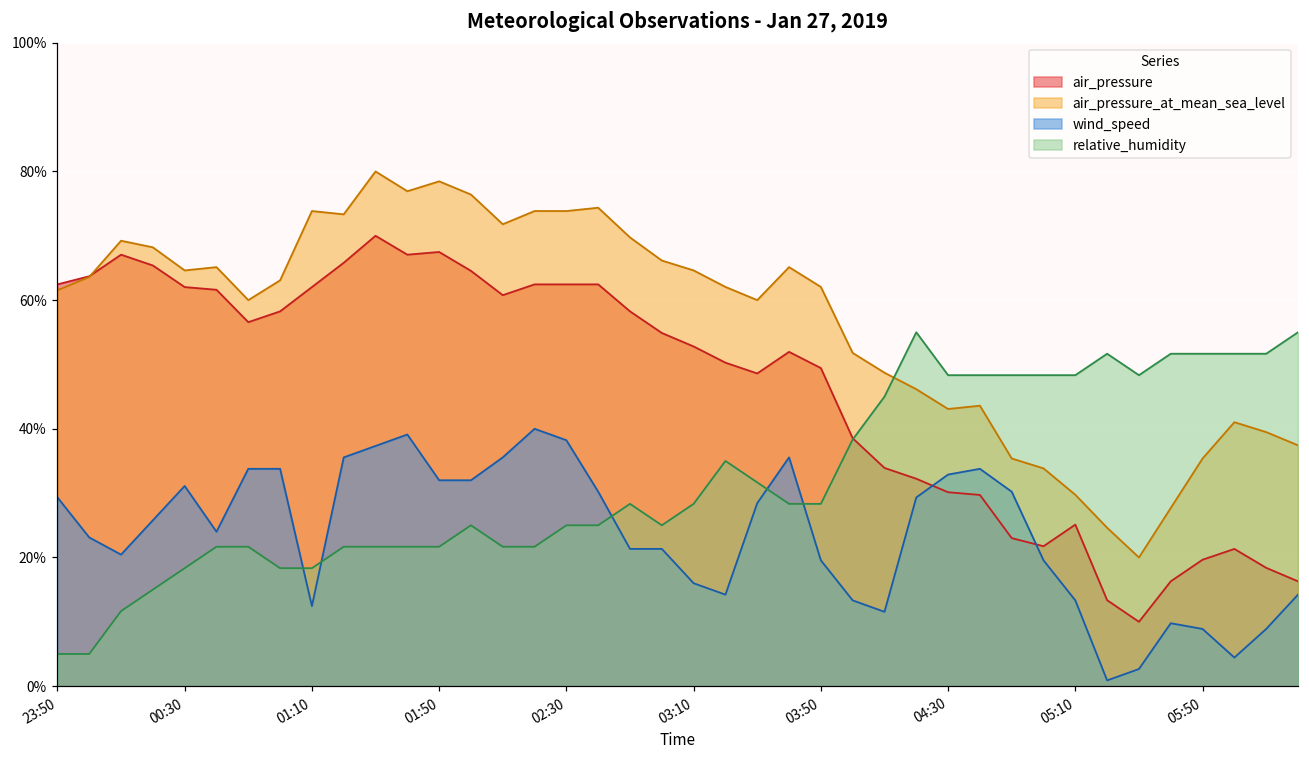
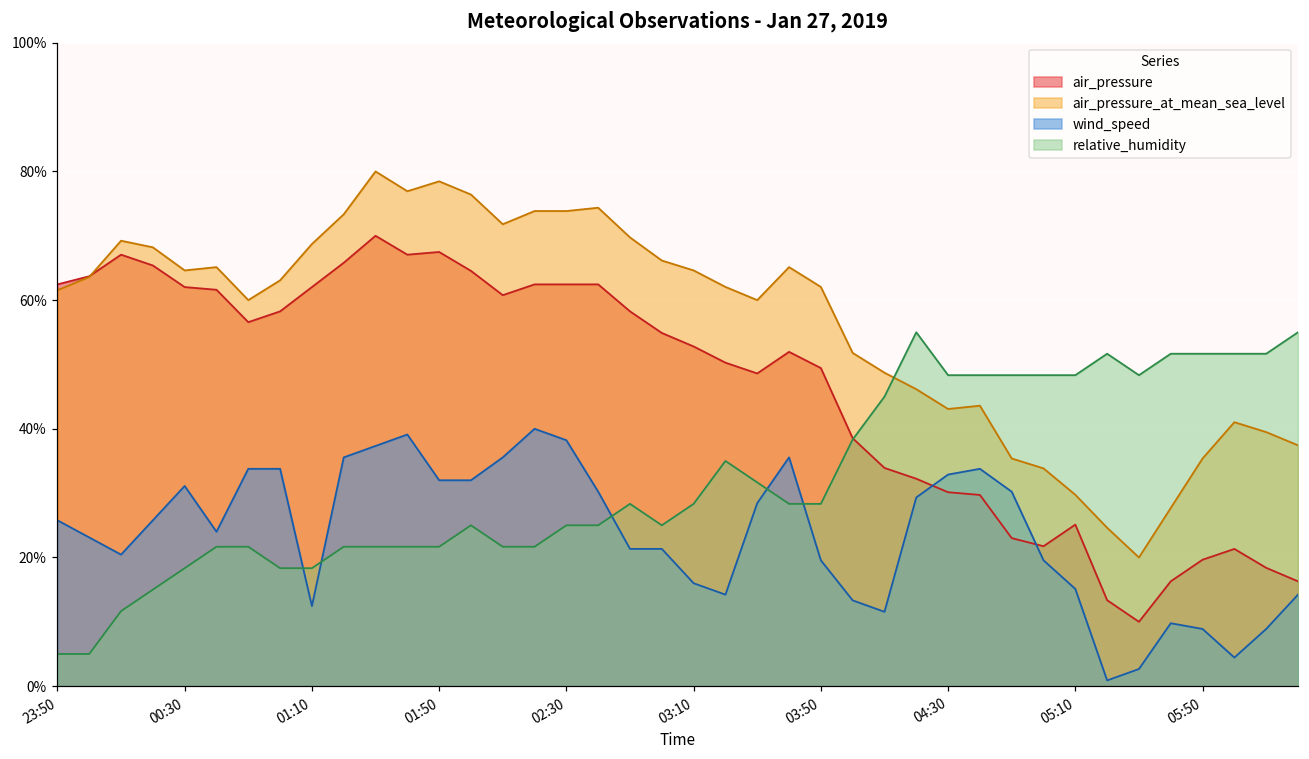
  {
    "air_pressure": {
      "23:50": "62%",
      "00:30": "62%",
      "01:10": "62%",
      "01:50": "67%",
      "02:30": "62%",
      "03:10": "53%",
      "03:50": "49%",
      "04:30": "30%",
      "05:10": "25%",
      "05:50": "20%"
    },
    "air_pressure_at_mean_sea_level": {
      "23:50": "62%",
      "00:30": "65%",
-     "01:10": "74%",
+     "01:10": "69%",
      "01:50": "78%",
      "02:30": "74%",
      "03:10": "65%",
      "03:50": "62%",
      "04:30": "43%",
      "05:10": "30%",
      "05:50": "35%"
    },
    "wind_speed": {
-     "23:50": "29%",
+     "23:50": "26%",
      "00:30": "31%",
      "01:10": "12%",
      "01:50": "32%",
      "02:30": "38%",
      "03:10": "16%",
      "03:50": "20%",
      "04:30": "33%",
-     "05:10": "13%",
+     "05:10": "15%",
      "05:50": "9%"
    },
    "relative_humidity": {
      "23:50": "5%",
      "00:30": "18%",
      "01:10": "18%",
      "01:50": "22%",
      "02:30": "25%",
      "03:10": "28%",
      "03:50": "28%",
      "04:30": "48%",
      "05:10": "48%",
      "05:50": "52%"
    }
  }
